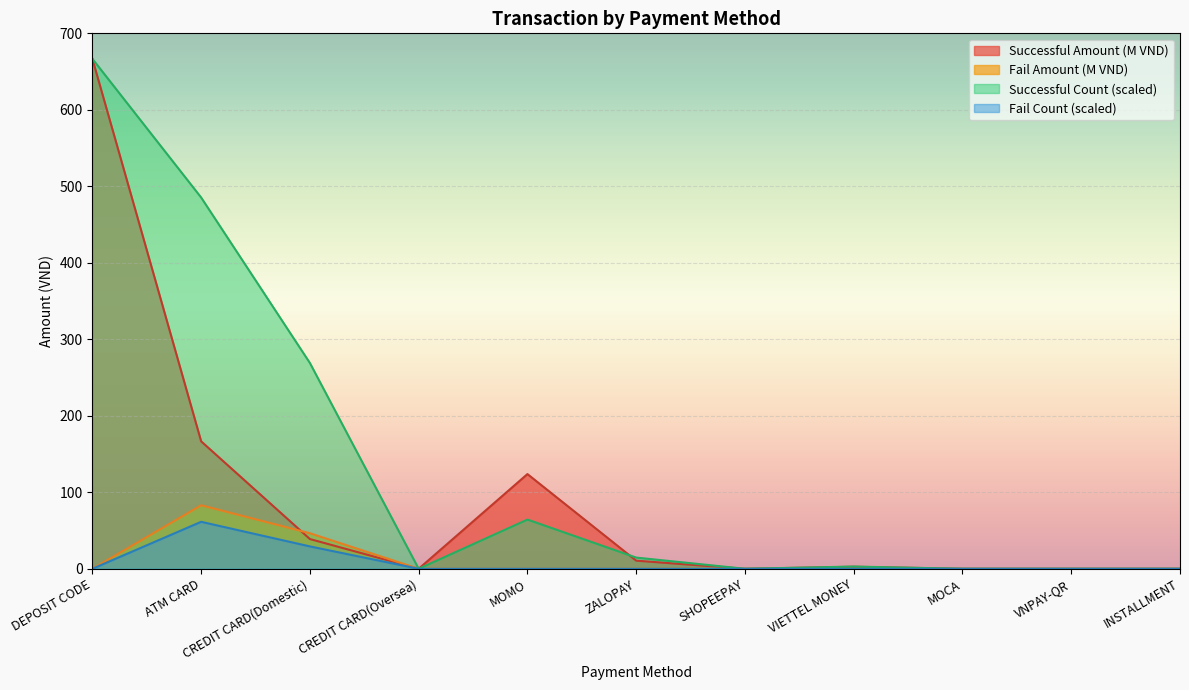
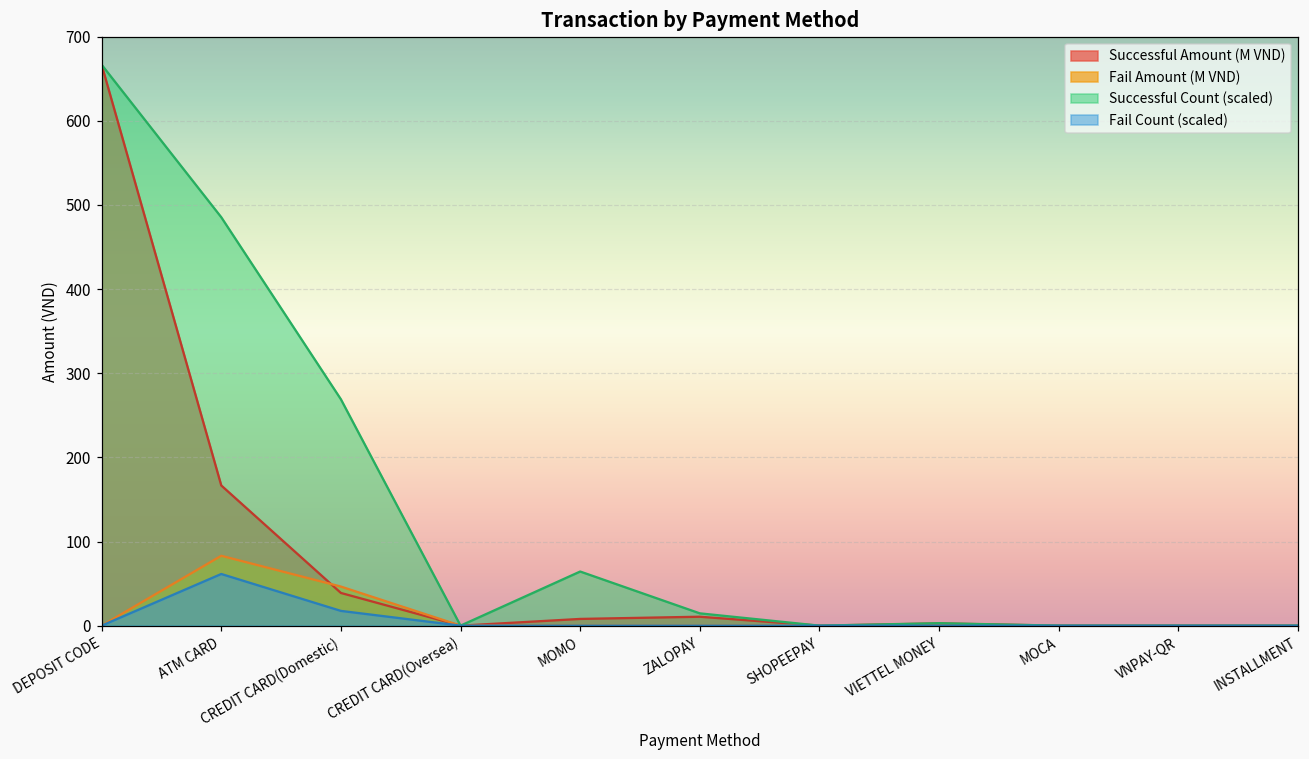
  {
    "Successful Amount (M VND)": {
      "ATM CARD": 170,
      "CREDIT CARD(Domestic)": 40,
-     "MOMO": 120,
+     "MOMO": 10,
      "ZALOPAY": 10
    },
    "Fail Amount (M VND)": {
      "ATM CARD": 80,
      "CREDIT CARD(Domestic)": 50
    },
    "Successful Count (scaled)": {
      "ATM CARD": 490,
      "CREDIT CARD(Domestic)": 270,
      "MOMO": 60,
      "ZALOPAY": 10
    },
    "Fail Count (scaled)": {
      "ATM CARD": 60,
-     "CREDIT CARD(Domestic)": 30
+     "CREDIT CARD(Domestic)": 20
    }
  }
